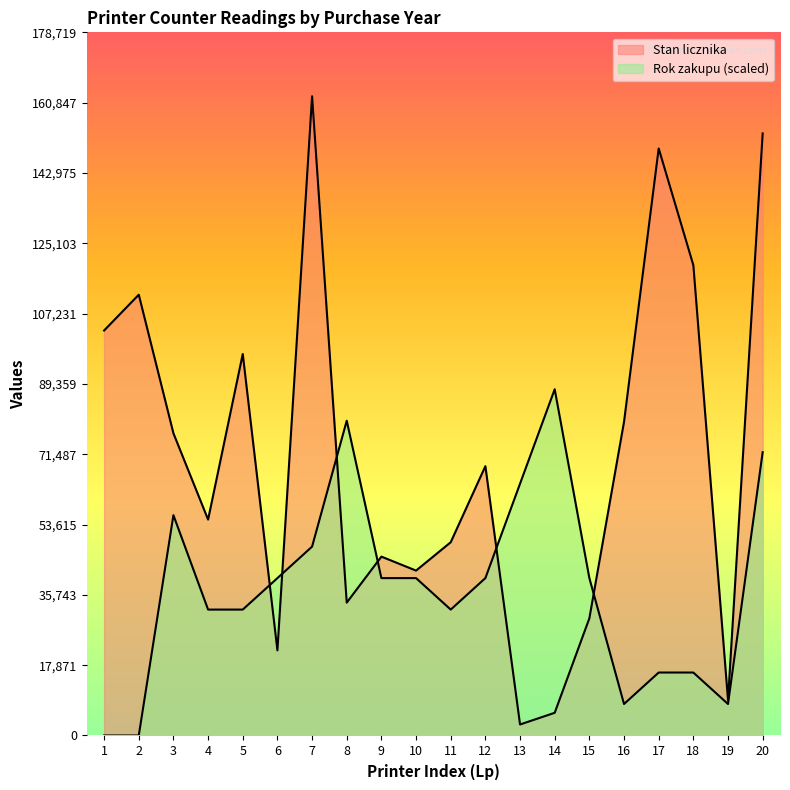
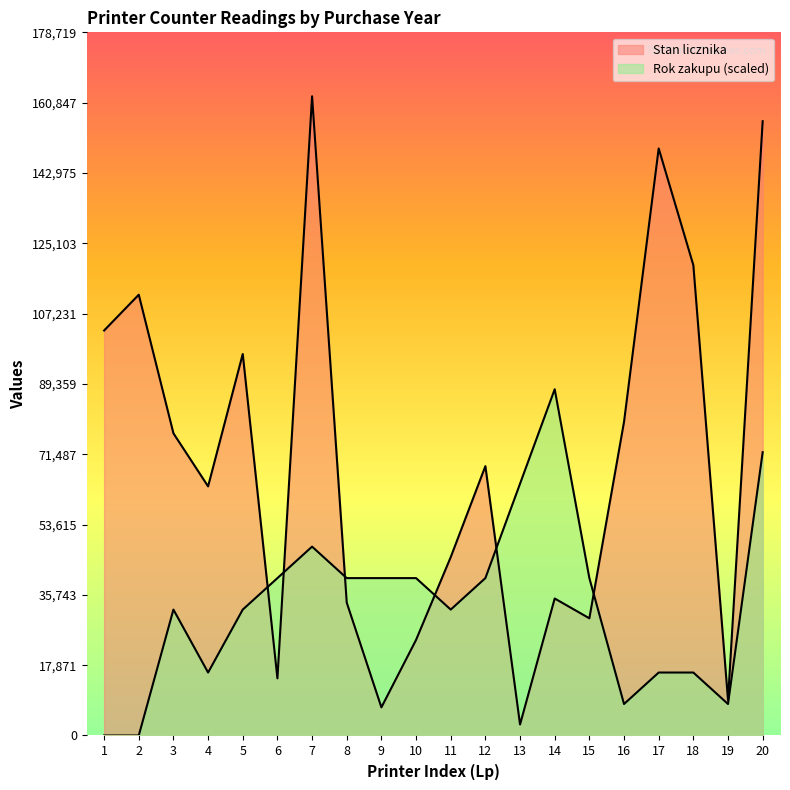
  {
    "Stan licznika": {
      "1": "103,000",
      "2": "112,000",
      "3": "77,000",
-     "4": "55,000",
+     "4": "63,000",
      "5": "97,000",
-     "6": "22,000",
+     "6": "15,000",
      "7": "162,000",
      "8": "34,000",
-     "9": "45,000",
-     "10": "42,000",
-     "11": "49,000",
+     "9": "7,000",
+     "10": "24,000",
+     "11": "45,000",
      "12": "68,000",
      "13": "3,000",
-     "14": "6,000",
+     "14": "35,000",
      "15": "30,000",
      "16": "80,000",
      "17": "149,000",
      "18": "120,000",
      "19": "9,000",
-     "20": "153,000"
+     "20": "156,000"
    },
    "Rok zakupu (scaled)": {
      "1": "0",
      "2": "0",
-     "3": "56,000",
-     "4": "32,000",
+     "3": "32,000",
+     "4": "16,000",
      "5": "32,000",
      "6": "40,000",
      "7": "48,000",
-     "8": "80,000",
+     "8": "40,000",
      "9": "40,000",
      "10": "40,000",
      "11": "32,000",
      "12": "40,000",
      "13": "64,000",
      "14": "88,000",
      "15": "40,000",
      "16": "8,000",
      "17": "16,000",
      "18": "16,000",
      "19": "8,000",
      "20": "72,000"
    }
  }
